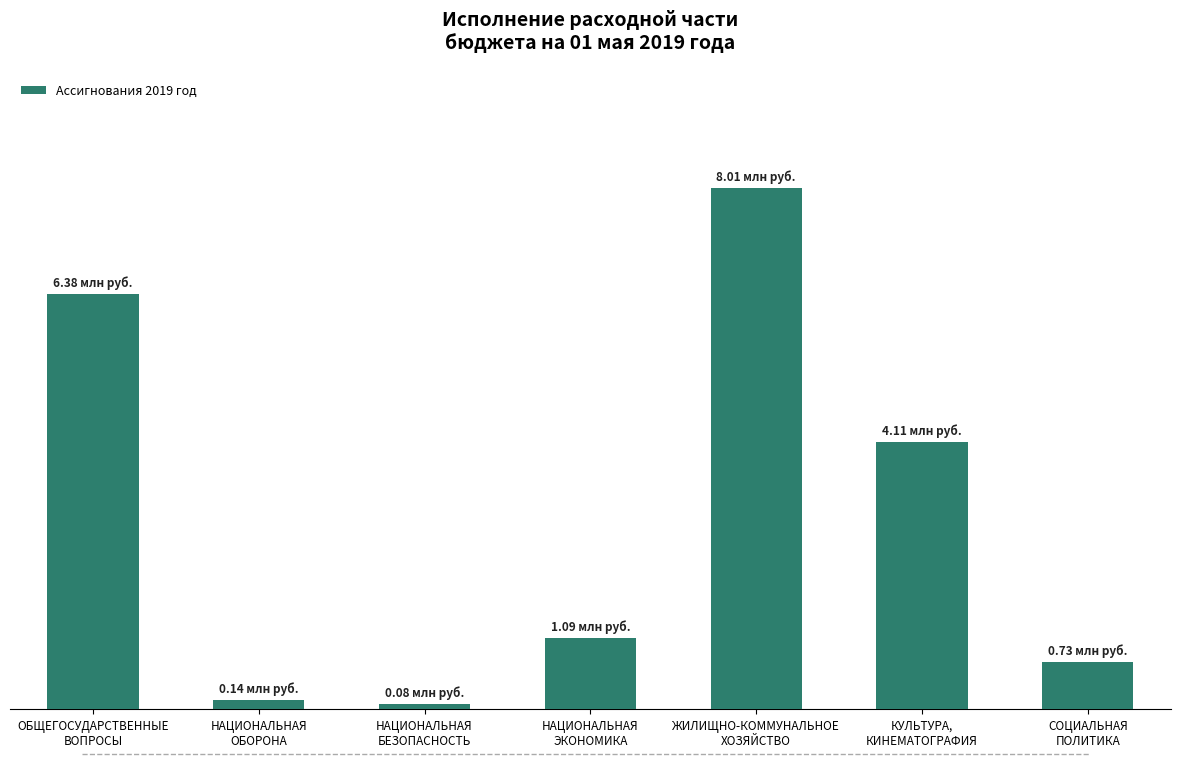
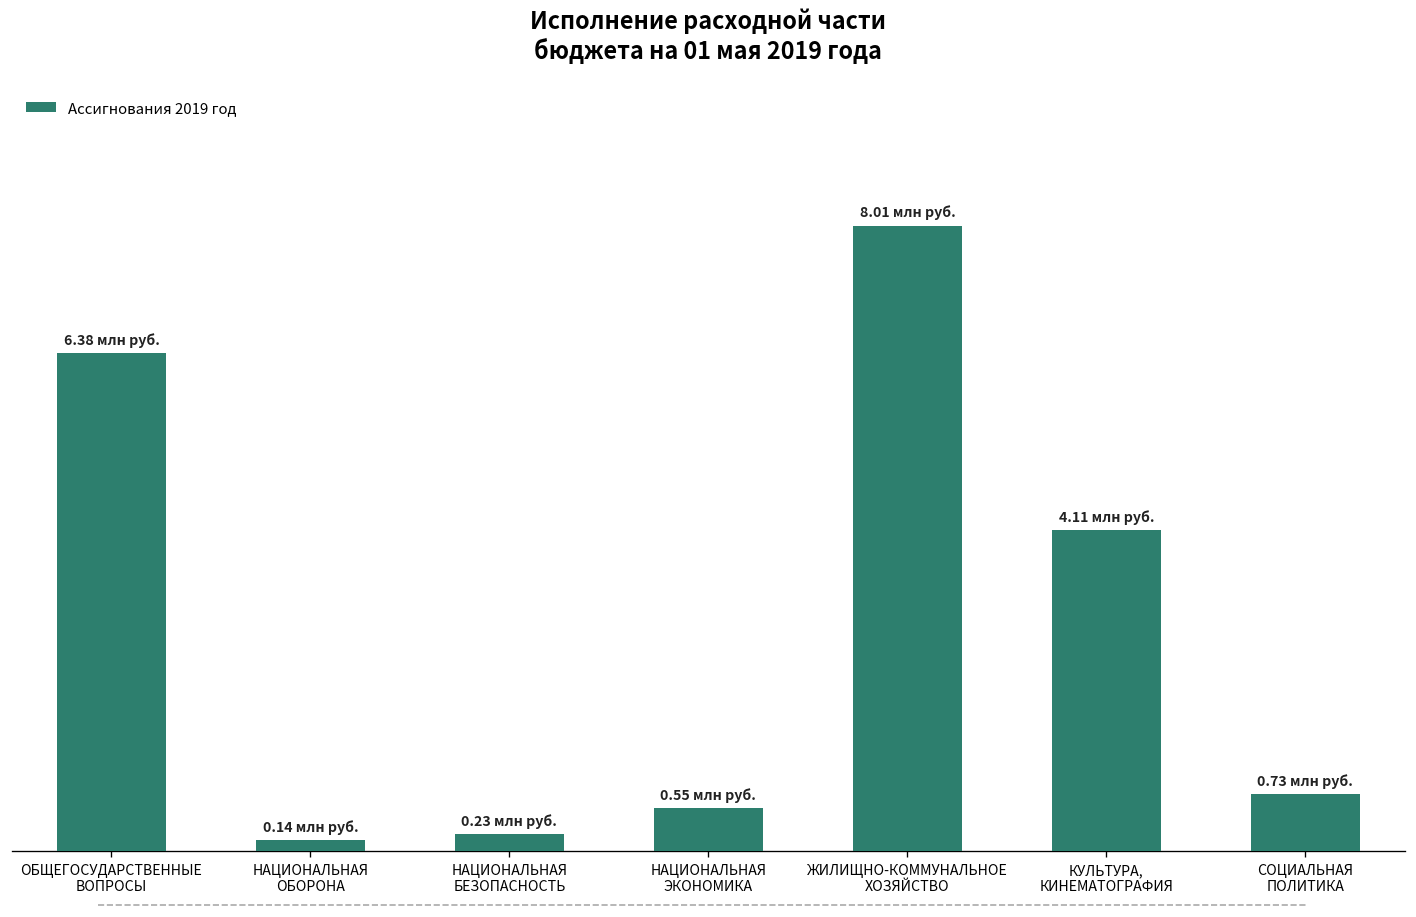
  {
-   "НАЦИОНАЛЬНАЯ БЕЗОПАСНОСТЬ": 0.08,
-   "НАЦИОНАЛЬНАЯ ЭКОНОМИКА": 1.09
+   "НАЦИОНАЛЬНАЯ БЕЗОПАСНОСТЬ": 0.23,
+   "НАЦИОНАЛЬНАЯ ЭКОНОМИКА": 0.55
  }
